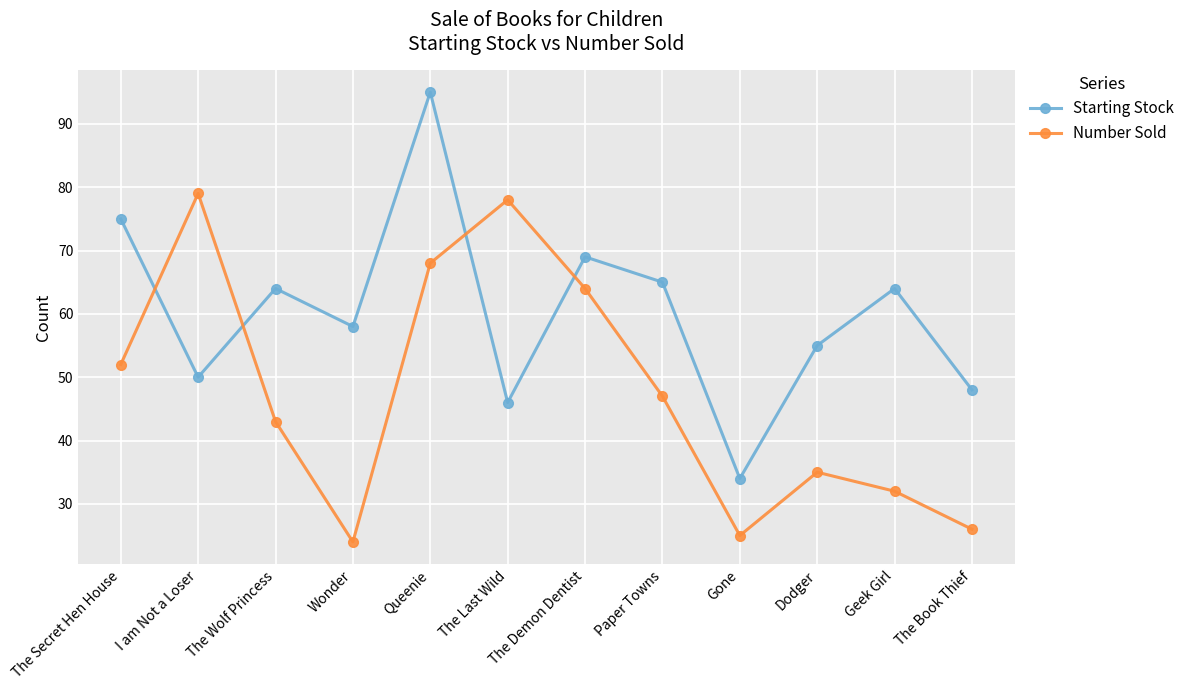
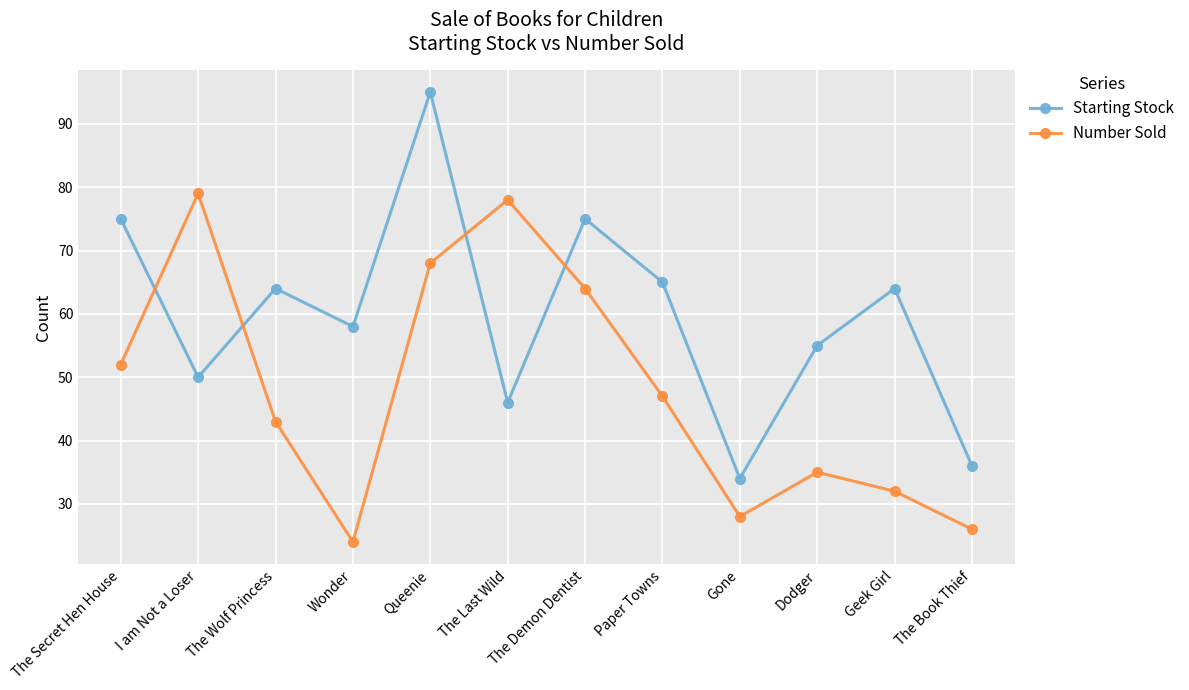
  {
    "Starting Stock": {
      "The Secret Hen House": 75,
      "I am Not a Loser": 50,
      "The Wolf Princess": 64,
      "Wonder": 58,
      "Queenie": 95,
      "The Last Wild": 46,
-     "The Demon Dentist": 69,
+     "The Demon Dentist": 75,
      "Paper Towns": 65,
      "Gone": 34,
      "Dodger": 55,
      "Geek Girl": 64,
-     "The Book Thief": 48
+     "The Book Thief": 36
    },
    "Number Sold": {
      "The Secret Hen House": 52,
      "I am Not a Loser": 79,
      "The Wolf Princess": 43,
      "Wonder": 24,
      "Queenie": 68,
      "The Last Wild": 78,
      "The Demon Dentist": 64,
      "Paper Towns": 47,
-     "Gone": 25,
+     "Gone": 28,
      "Dodger": 35,
      "Geek Girl": 32,
      "The Book Thief": 26
    }
  }
